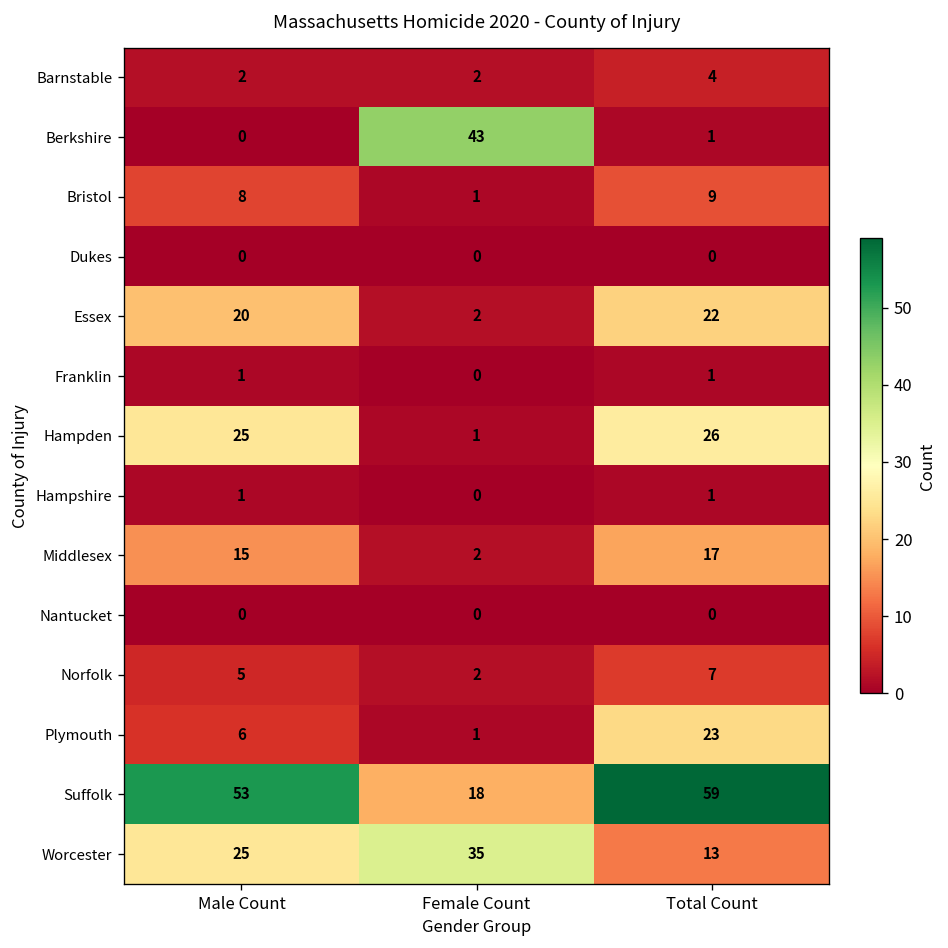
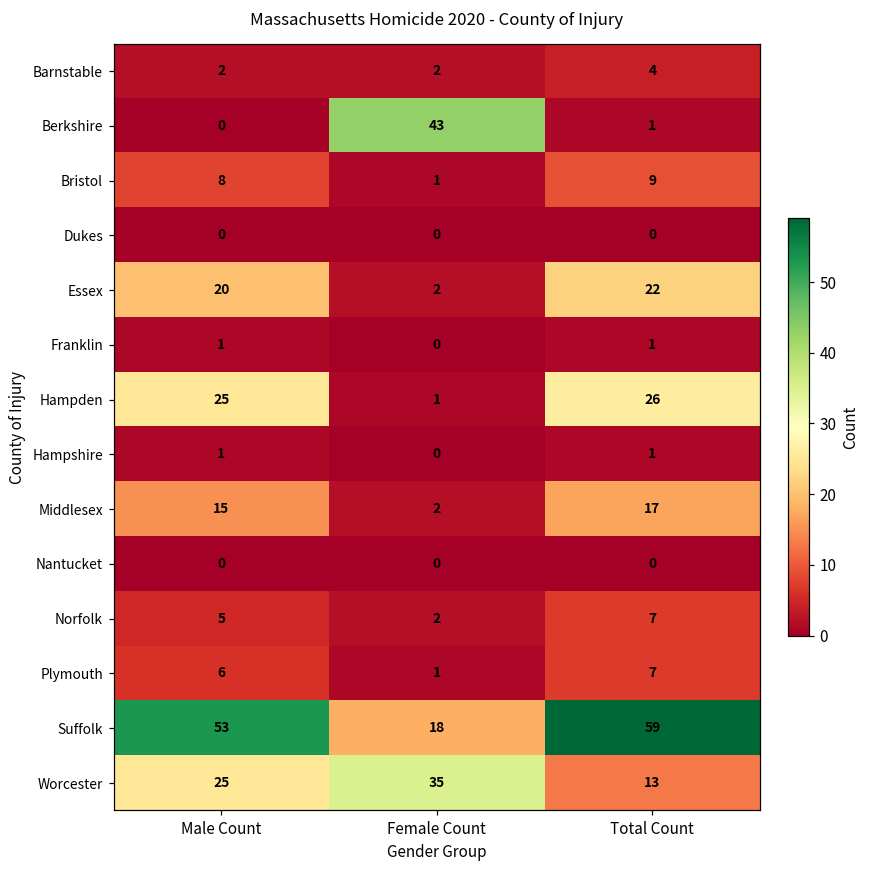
  {
    "Barnstable": {
      "Male Count": 2,
      "Female Count": 2,
      "Total Count": 4
    },
    "Berkshire": {
      "Male Count": 0,
      "Female Count": 43,
      "Total Count": 1
    },
    "Bristol": {
      "Male Count": 8,
      "Female Count": 1,
      "Total Count": 9
    },
    "Dukes": {
      "Male Count": 0,
      "Female Count": 0,
      "Total Count": 0
    },
    "Essex": {
      "Male Count": 20,
      "Female Count": 2,
      "Total Count": 22
    },
    "Franklin": {
      "Male Count": 1,
      "Female Count": 0,
      "Total Count": 1
    },
    "Hampden": {
      "Male Count": 25,
      "Female Count": 1,
      "Total Count": 26
    },
    "Hampshire": {
      "Male Count": 1,
      "Female Count": 0,
      "Total Count": 1
    },
    "Middlesex": {
      "Male Count": 15,
      "Female Count": 2,
      "Total Count": 17
    },
    "Nantucket": {
      "Male Count": 0,
      "Female Count": 0,
      "Total Count": 0
    },
    "Norfolk": {
      "Male Count": 5,
      "Female Count": 2,
      "Total Count": 7
    },
    "Plymouth": {
      "Male Count": 6,
      "Female Count": 1,
-     "Total Count": 23
+     "Total Count": 7
    },
    "Suffolk": {
      "Male Count": 53,
      "Female Count": 18,
      "Total Count": 59
    },
    "Worcester": {
      "Male Count": 25,
      "Female Count": 35,
      "Total Count": 13
    }
  }
